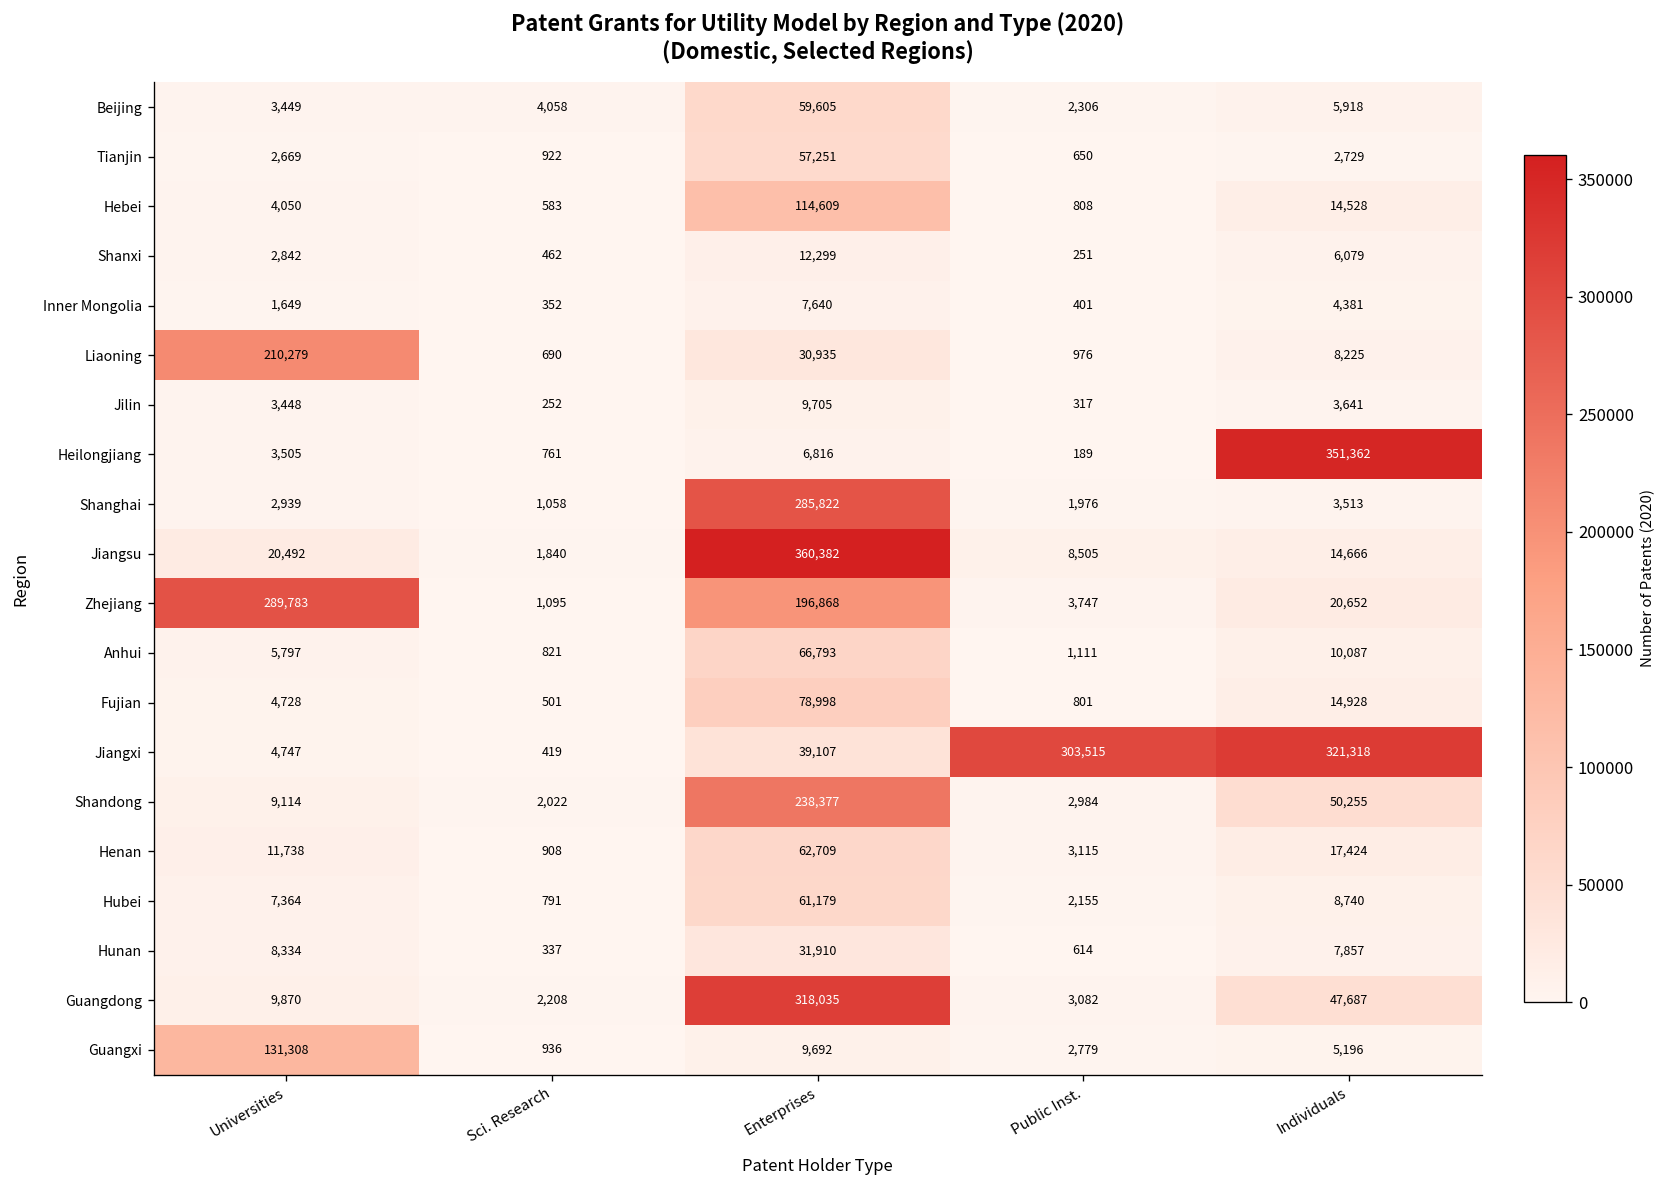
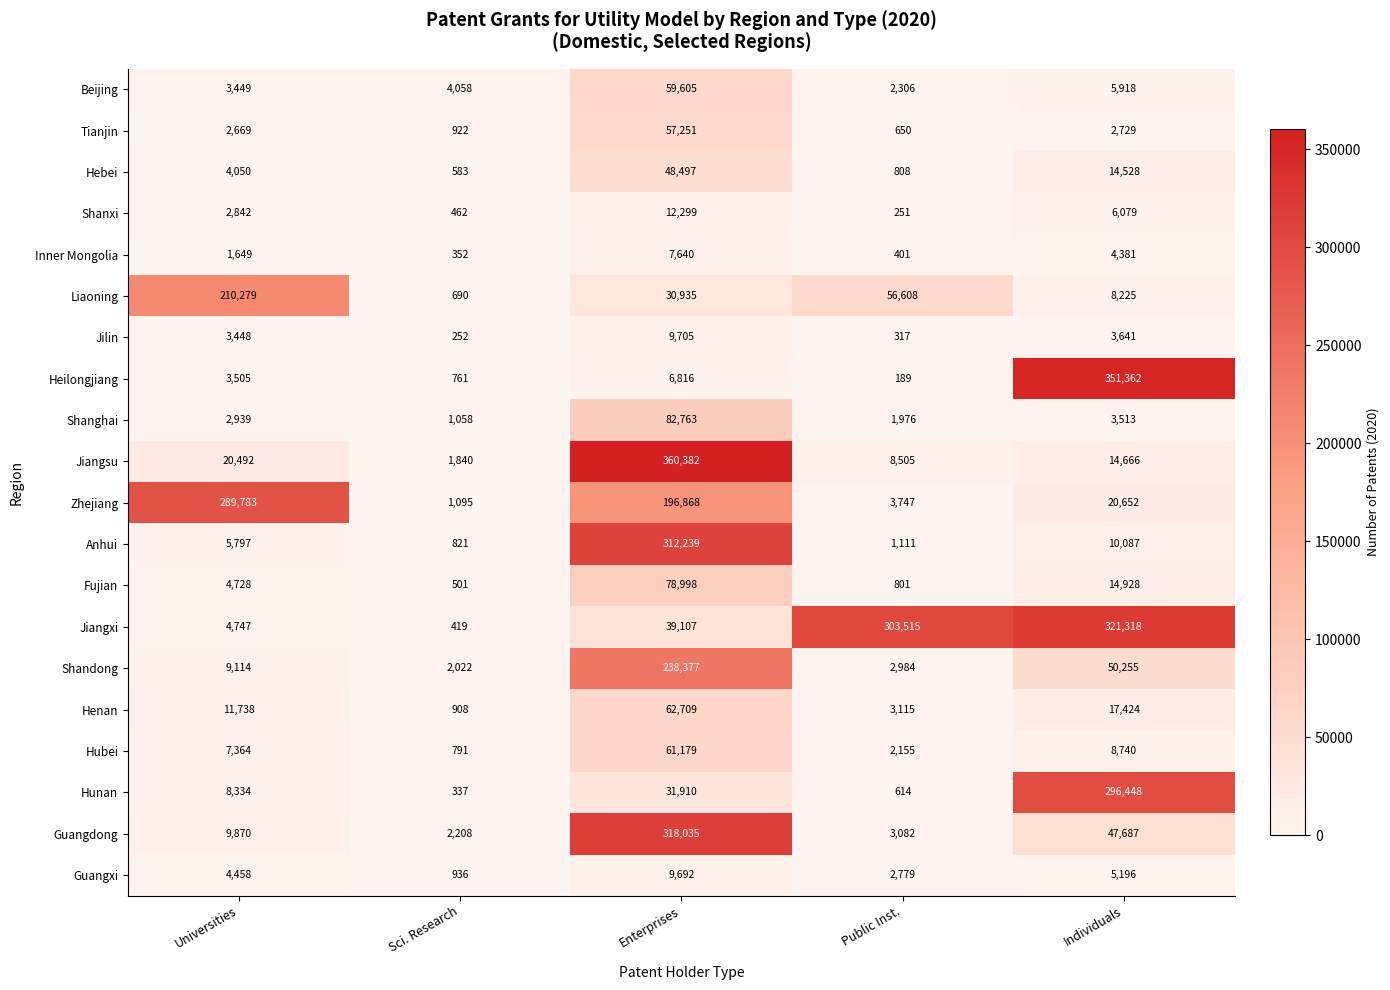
  {
    "Beijing": {
      "Universities": "3,449",
      "Sci. Research": "4,058",
      "Enterprises": "59,605",
      "Public Inst.": "2,306",
      "Individuals": "5,918"
    },
    "Tianjin": {
      "Universities": "2,669",
      "Sci. Research": "922",
      "Enterprises": "57,251",
      "Public Inst.": "650",
      "Individuals": "2,729"
    },
    "Hebei": {
      "Universities": "4,050",
      "Sci. Research": "583",
-     "Enterprises": "114,609",
+     "Enterprises": "48,497",
      "Public Inst.": "808",
      "Individuals": "14,528"
    },
    "Shanxi": {
      "Universities": "2,842",
      "Sci. Research": "462",
      "Enterprises": "12,299",
      "Public Inst.": "251",
      "Individuals": "6,079"
    },
    "Inner Mongolia": {
      "Universities": "1,649",
      "Sci. Research": "352",
      "Enterprises": "7,640",
      "Public Inst.": "401",
      "Individuals": "4,381"
    },
    "Liaoning": {
      "Universities": "210,279",
      "Sci. Research": "690",
      "Enterprises": "30,935",
-     "Public Inst.": "976",
+     "Public Inst.": "56,608",
      "Individuals": "8,225"
    },
    "Jilin": {
      "Universities": "3,448",
      "Sci. Research": "252",
      "Enterprises": "9,705",
      "Public Inst.": "317",
      "Individuals": "3,641"
    },
    "Heilongjiang": {
      "Universities": "3,505",
      "Sci. Research": "761",
      "Enterprises": "6,816",
      "Public Inst.": "189",
      "Individuals": "351,362"
    },
    "Shanghai": {
      "Universities": "2,939",
      "Sci. Research": "1,058",
-     "Enterprises": "285,822",
+     "Enterprises": "82,763",
      "Public Inst.": "1,976",
      "Individuals": "3,513"
    },
    "Jiangsu": {
      "Universities": "20,492",
      "Sci. Research": "1,840",
      "Enterprises": "360,382",
      "Public Inst.": "8,505",
      "Individuals": "14,666"
    },
    "Zhejiang": {
      "Universities": "289,783",
      "Sci. Research": "1,095",
      "Enterprises": "196,868",
      "Public Inst.": "3,747",
      "Individuals": "20,652"
    },
    "Anhui": {
      "Universities": "5,797",
      "Sci. Research": "821",
-     "Enterprises": "66,793",
+     "Enterprises": "312,239",
      "Public Inst.": "1,111",
      "Individuals": "10,087"
    },
    "Fujian": {
      "Universities": "4,728",
      "Sci. Research": "501",
      "Enterprises": "78,998",
      "Public Inst.": "801",
      "Individuals": "14,928"
    },
    "Jiangxi": {
      "Universities": "4,747",
      "Sci. Research": "419",
      "Enterprises": "39,107",
      "Public Inst.": "303,515",
      "Individuals": "321,318"
    },
    "Shandong": {
      "Universities": "9,114",
      "Sci. Research": "2,022",
      "Enterprises": "238,377",
      "Public Inst.": "2,984",
      "Individuals": "50,255"
    },
    "Henan": {
      "Universities": "11,738",
      "Sci. Research": "908",
      "Enterprises": "62,709",
      "Public Inst.": "3,115",
      "Individuals": "17,424"
    },
    "Hubei": {
      "Universities": "7,364",
      "Sci. Research": "791",
      "Enterprises": "61,179",
      "Public Inst.": "2,155",
      "Individuals": "8,740"
    },
    "Hunan": {
      "Universities": "8,334",
      "Sci. Research": "337",
      "Enterprises": "31,910",
      "Public Inst.": "614",
-     "Individuals": "7,857"
+     "Individuals": "296,448"
    },
    "Guangdong": {
      "Universities": "9,870",
      "Sci. Research": "2,208",
      "Enterprises": "318,035",
      "Public Inst.": "3,082",
      "Individuals": "47,687"
    },
    "Guangxi": {
-     "Universities": "131,308",
+     "Universities": "4,458",
      "Sci. Research": "936",
      "Enterprises": "9,692",
      "Public Inst.": "2,779",
      "Individuals": "5,196"
    }
  }
